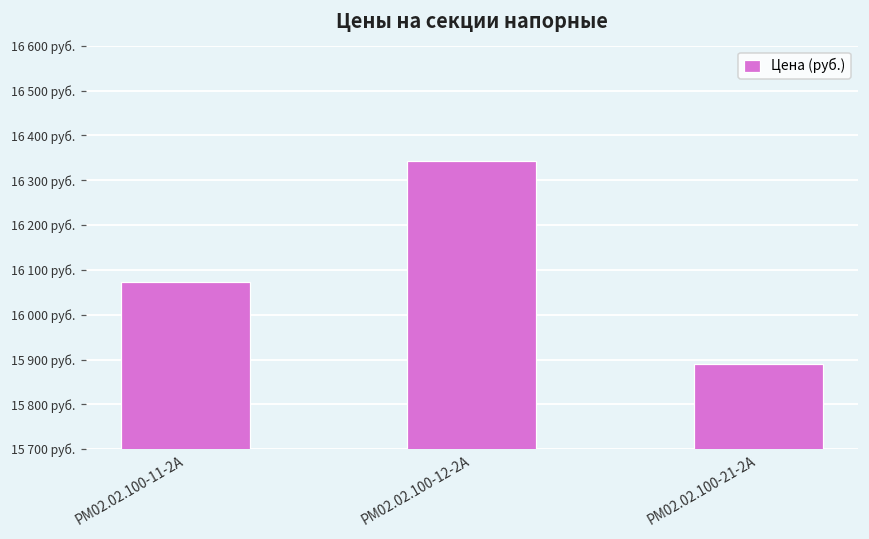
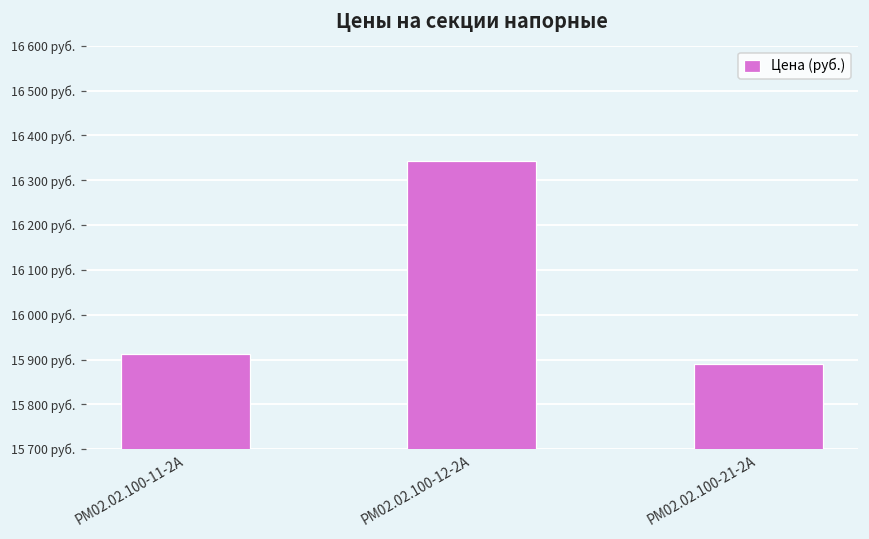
  {
-   "РМ02.02.100-11-2А": "16070 руб.",
+   "РМ02.02.100-11-2А": "15910 руб.",
    "РМ02.02.100-12-2А": "16340 руб.",
    "РМ02.02.100-21-2А": "15890 руб."
  }
